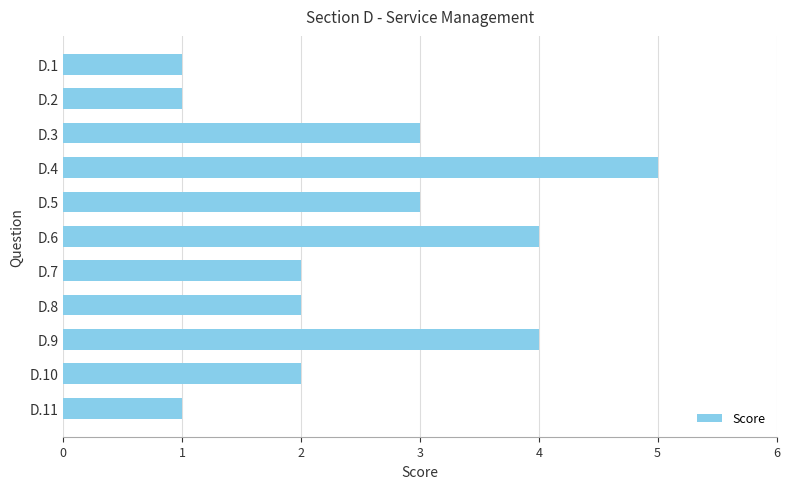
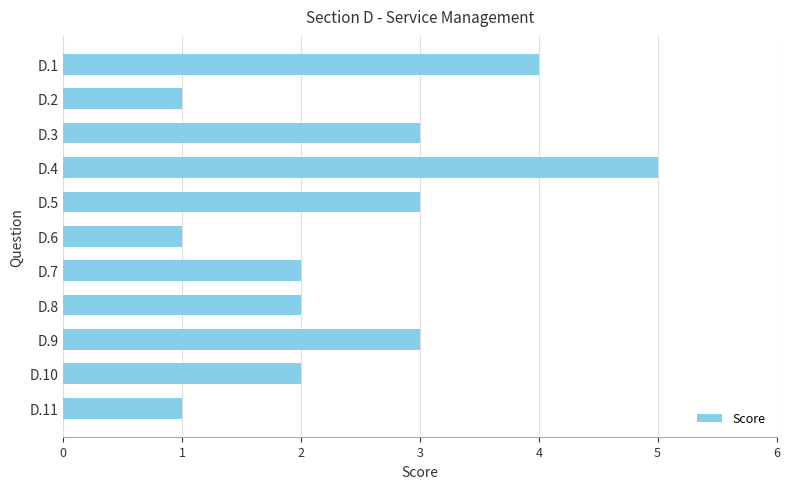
  {
-   "D.1": 1,
+   "D.1": 4,
    "D.2": 1,
    "D.3": 3,
    "D.4": 5,
    "D.5": 3,
-   "D.6": 4,
+   "D.6": 1,
    "D.7": 2,
    "D.8": 2,
-   "D.9": 4,
+   "D.9": 3,
    "D.10": 2,
    "D.11": 1
  }
